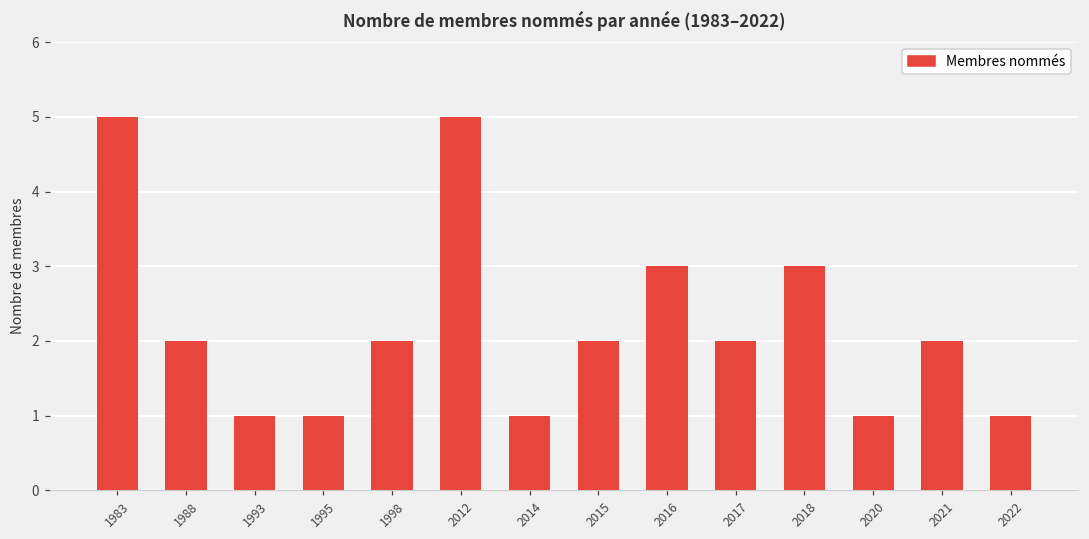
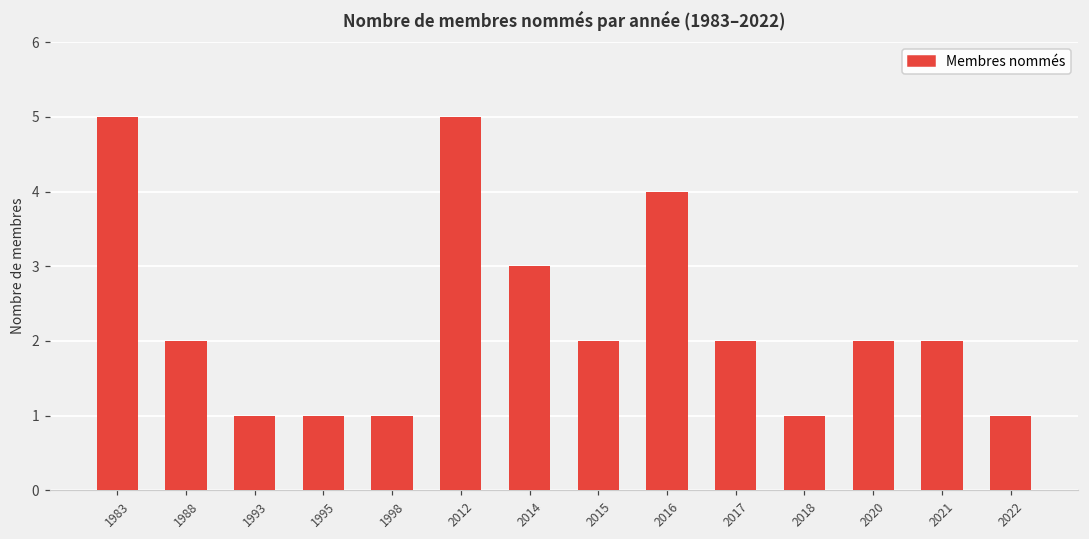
  {
    "1983": 5,
    "1988": 2,
    "1993": 1,
    "1995": 1,
-   "1998": 2,
+   "1998": 1,
    "2012": 5,
-   "2014": 1,
+   "2014": 3,
    "2015": 2,
-   "2016": 3,
+   "2016": 4,
    "2017": 2,
-   "2018": 3,
-   "2020": 1,
+   "2018": 1,
+   "2020": 2,
    "2021": 2,
    "2022": 1
  }
